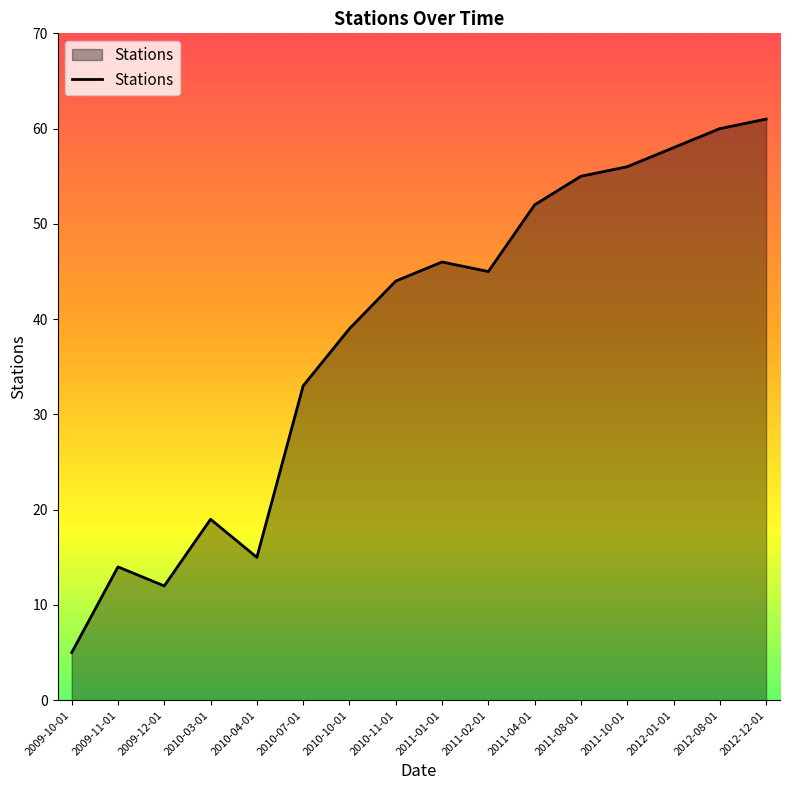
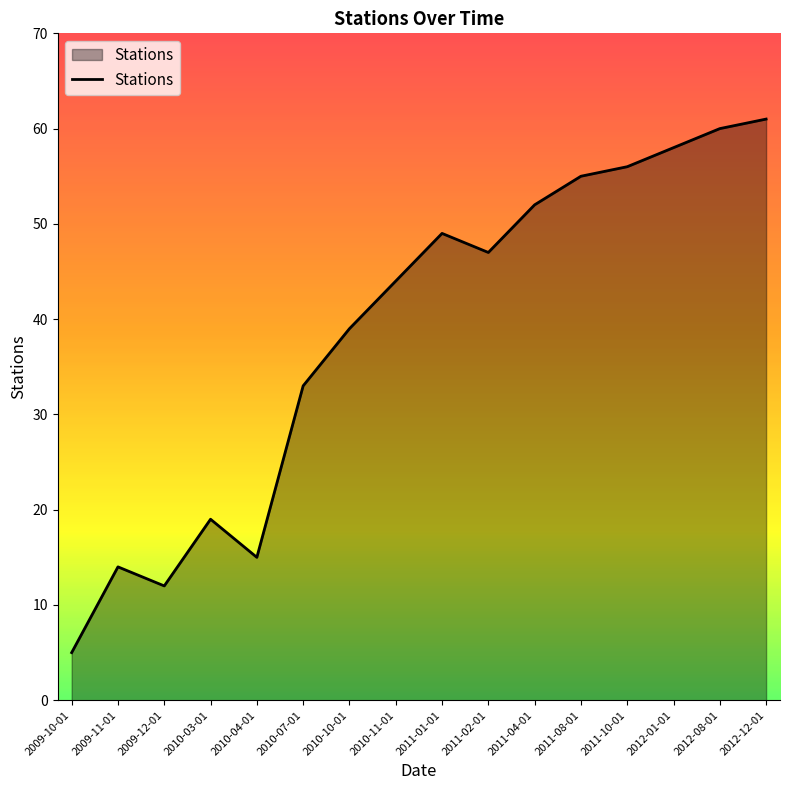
  {
    "2009-10-01": 5,
    "2009-11-01": 14,
    "2009-12-01": 12,
    "2010-03-01": 19,
    "2010-04-01": 15,
    "2010-07-01": 33,
    "2010-10-01": 39,
    "2010-11-01": 44,
-   "2011-01-01": 46,
-   "2011-02-01": 45,
+   "2011-01-01": 49,
+   "2011-02-01": 47,
    "2011-04-01": 52,
    "2011-08-01": 55,
    "2011-10-01": 56,
    "2012-01-01": 58,
    "2012-08-01": 60,
    "2012-12-01": 61
  }
